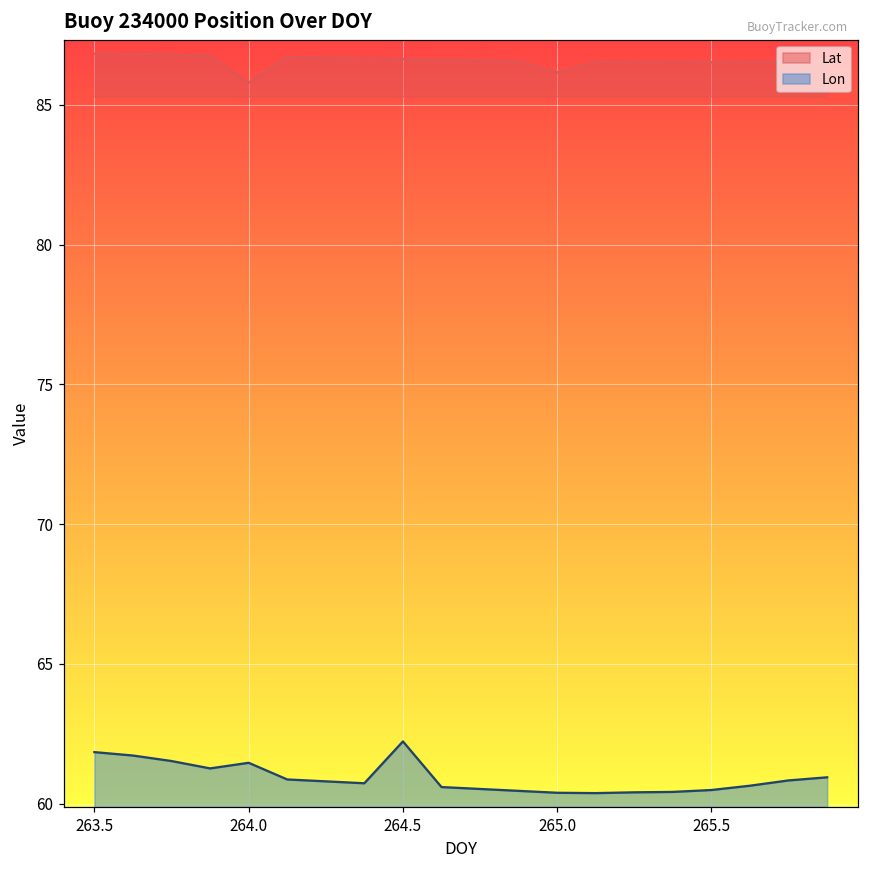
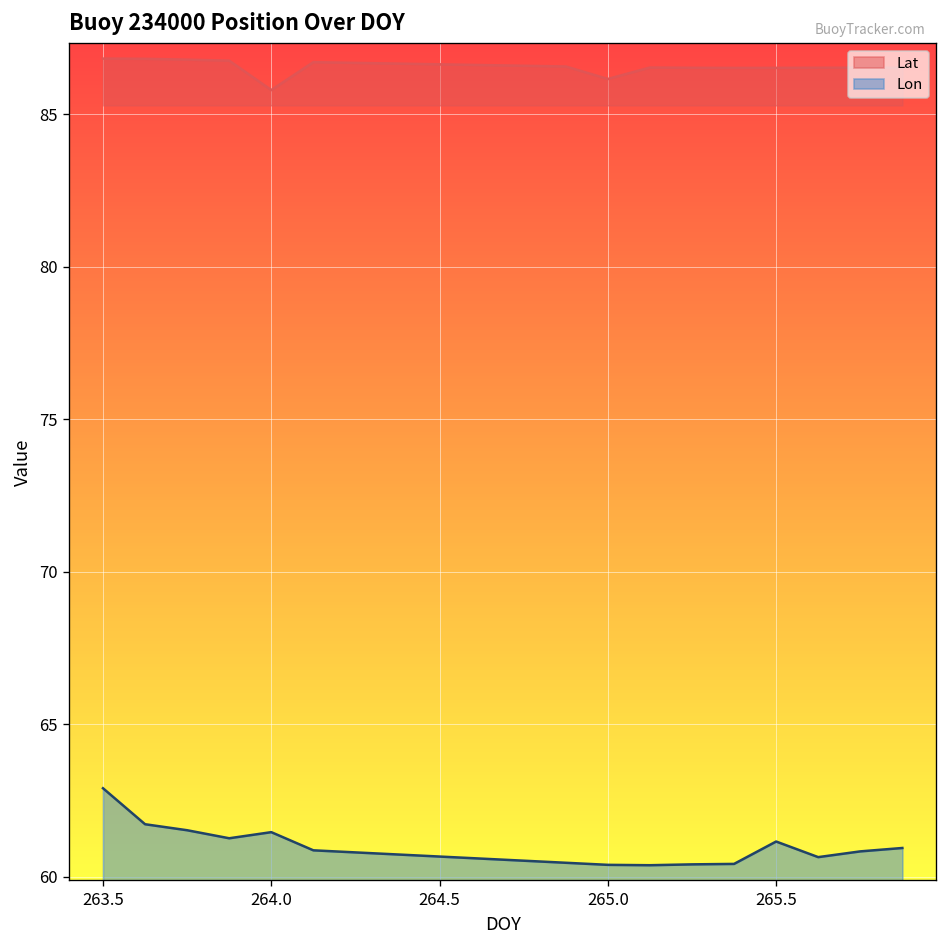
  {
    "Lat": {
      "263.5": 86.8,
      "264.0": 85.8,
      "264.5": 86.6,
      "265.0": 86.2,
      "265.5": 86.5
    },
    "Lon": {
-     "263.5": 61.8,
+     "263.5": 62.9,
      "264.0": 61.5,
-     "264.5": 62.2,
+     "264.5": 60.7,
      "265.0": 60.4,
-     "265.5": 60.5
+     "265.5": 61.2
    }
  }
